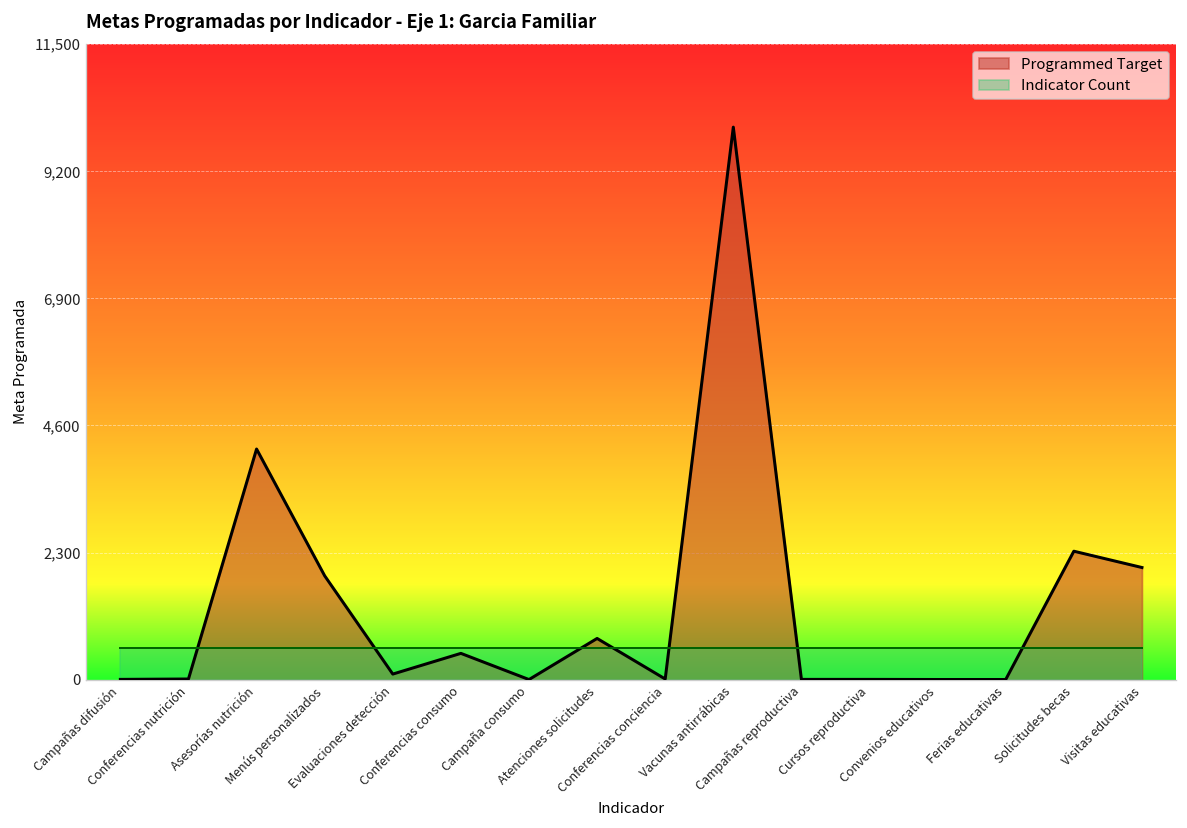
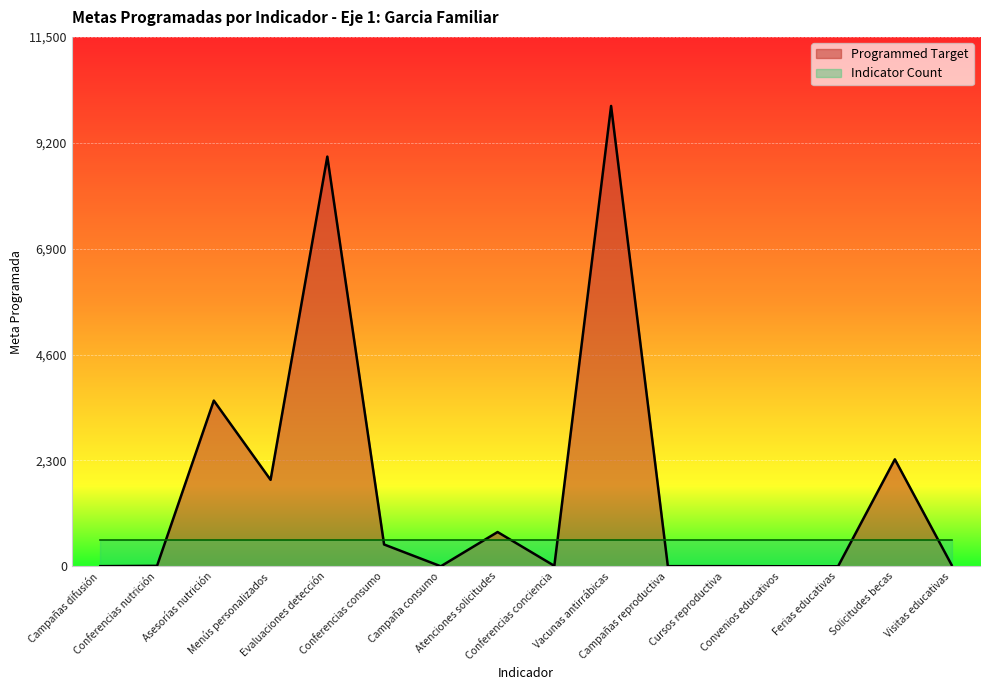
  {
    "Programmed Target": {
      "Campañas difusión": "0",
      "Conferencias nutrición": "0",
-     "Asesorías nutrición": "4,200",
+     "Asesorías nutrición": "3,600",
      "Menús personalizados": "1,900",
-     "Evaluaciones detección": "100",
+     "Evaluaciones detección": "8,900",
      "Conferencias consumo": "500",
      "Campaña consumo": "0",
      "Atenciones solicitudes": "700",
      "Conferencias conciencia": "0",
      "Vacunas antirrábicas": "10,000",
      "Campañas reproductiva": "0",
      "Cursos reproductiva": "0",
      "Convenios educativos": "0",
      "Ferias educativas": "0",
      "Solicitudes becas": "2,300",
-     "Visitas educativas": "2,000"
+     "Visitas educativas": "0"
    },
    "Indicator Count": {
      "Campañas difusión": "600",
      "Conferencias nutrición": "600",
      "Asesorías nutrición": "600",
      "Menús personalizados": "600",
      "Evaluaciones detección": "600",
      "Conferencias consumo": "600",
      "Campaña consumo": "600",
      "Atenciones solicitudes": "600",
      "Conferencias conciencia": "600",
      "Vacunas antirrábicas": "600",
      "Campañas reproductiva": "600",
      "Cursos reproductiva": "600",
      "Convenios educativos": "600",
      "Ferias educativas": "600",
      "Solicitudes becas": "600",
      "Visitas educativas": "600"
    }
  }
